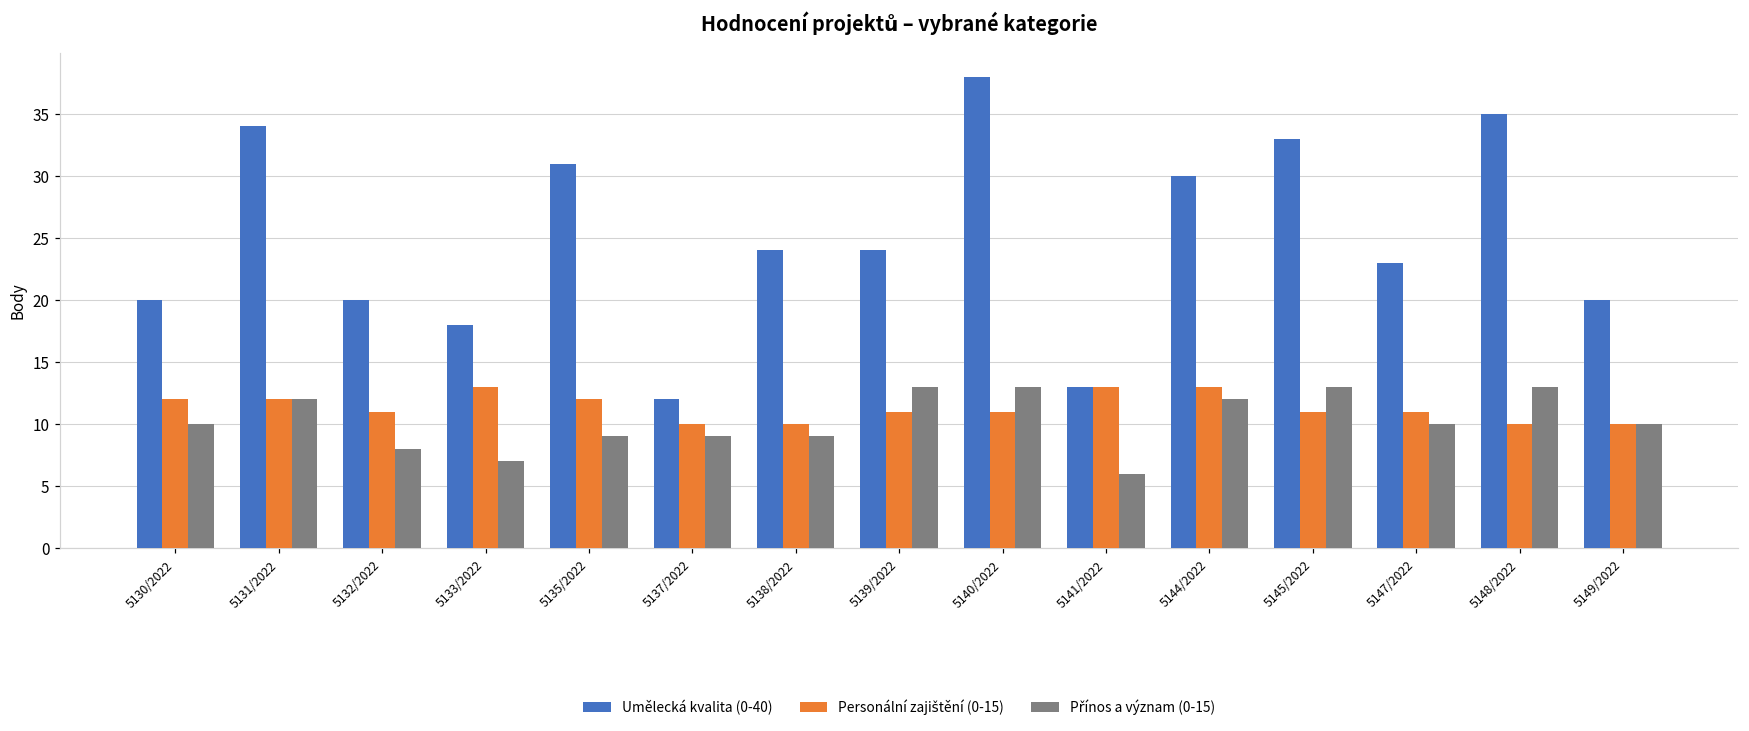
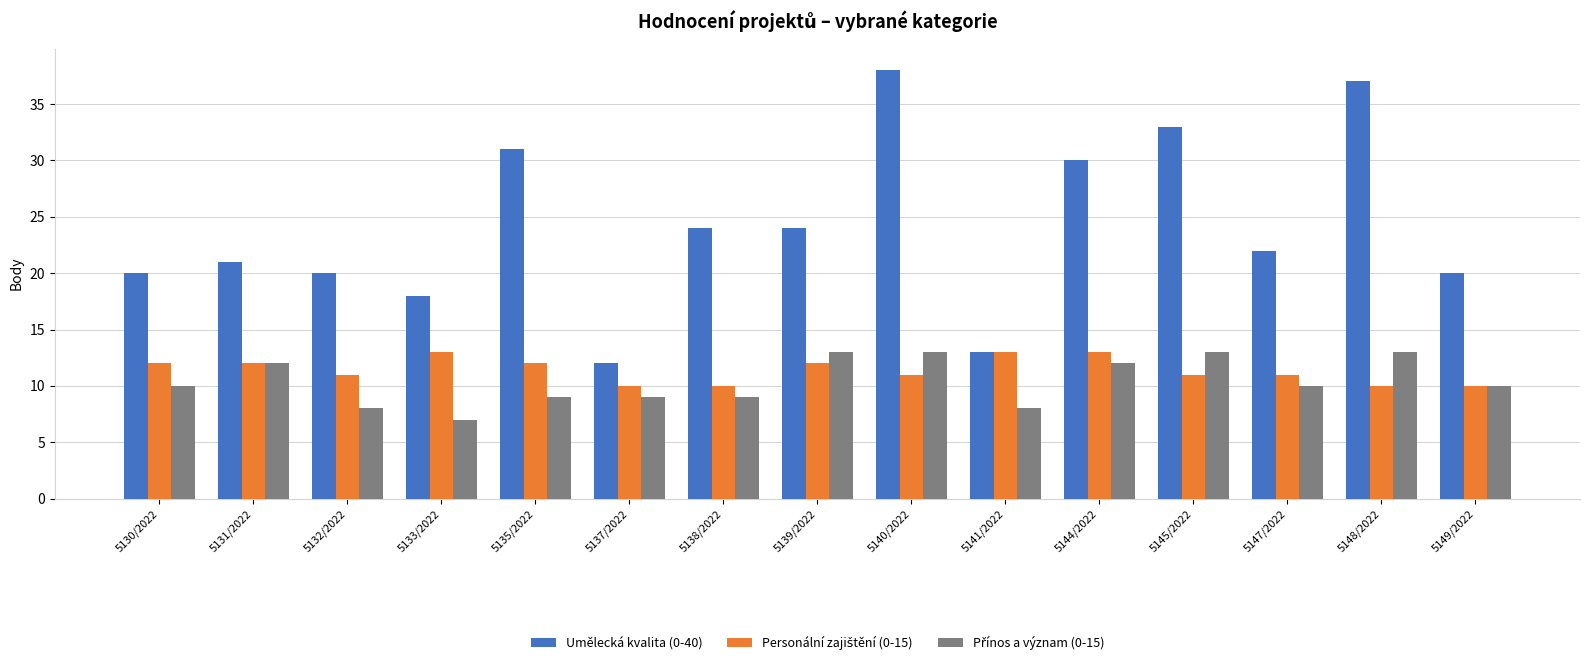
  {
    "Umělecká kvalita (0-40)": {
      "5130/2022": 20,
-     "5131/2022": 34,
+     "5131/2022": 21,
      "5132/2022": 20,
      "5133/2022": 18,
      "5135/2022": 31,
      "5137/2022": 12,
      "5138/2022": 24,
      "5139/2022": 24,
      "5140/2022": 38,
      "5141/2022": 13,
      "5144/2022": 30,
      "5145/2022": 33,
-     "5147/2022": 23,
-     "5148/2022": 35,
+     "5147/2022": 22,
+     "5148/2022": 37,
      "5149/2022": 20
    },
    "Personální zajištění (0-15)": {
      "5130/2022": 12,
      "5131/2022": 12,
      "5132/2022": 11,
      "5133/2022": 13,
      "5135/2022": 12,
      "5137/2022": 10,
      "5138/2022": 10,
-     "5139/2022": 11,
+     "5139/2022": 12,
      "5140/2022": 11,
      "5141/2022": 13,
      "5144/2022": 13,
      "5145/2022": 11,
      "5147/2022": 11,
      "5148/2022": 10,
      "5149/2022": 10
    },
    "Přínos a význam (0-15)": {
      "5130/2022": 10,
      "5131/2022": 12,
      "5132/2022": 8,
      "5133/2022": 7,
      "5135/2022": 9,
      "5137/2022": 9,
      "5138/2022": 9,
      "5139/2022": 13,
      "5140/2022": 13,
-     "5141/2022": 6,
+     "5141/2022": 8,
      "5144/2022": 12,
      "5145/2022": 13,
      "5147/2022": 10,
      "5148/2022": 13,
      "5149/2022": 10
    }
  }
